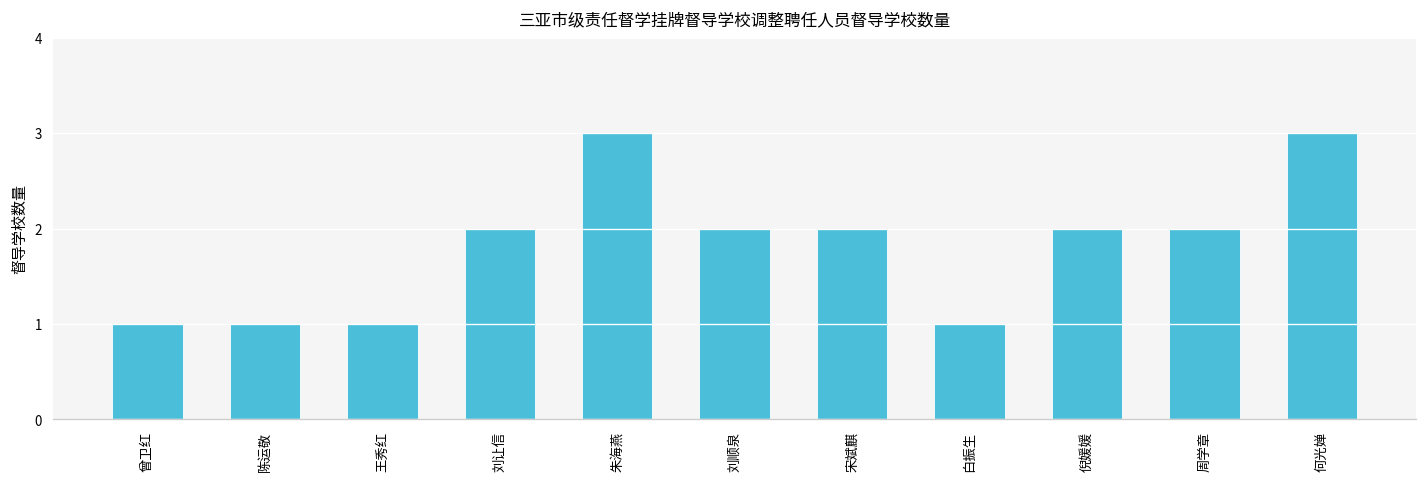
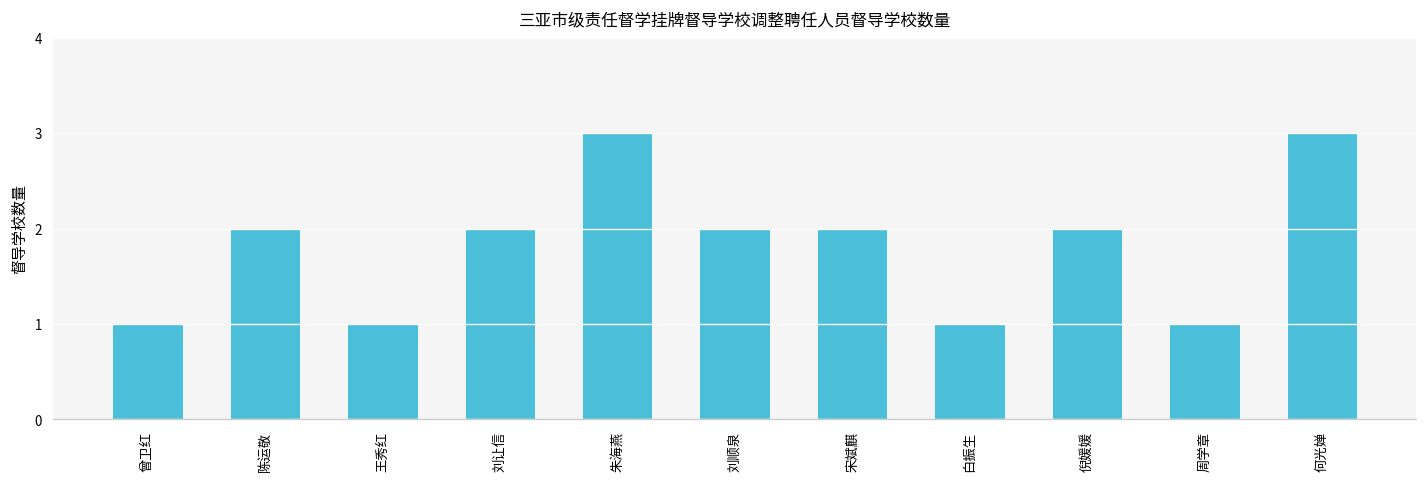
  {
    "曾卫红": 1,
-   "陈运敬": 1,
+   "陈运敬": 2,
    "王秀红": 1,
    "刘让信": 2,
    "朱海燕": 3,
    "刘顺泉": 2,
    "宋斌麒": 2,
    "白振生": 1,
    "倪媛媛": 2,
-   "周学章": 2,
+   "周学章": 1,
    "何光婵": 3
  }
